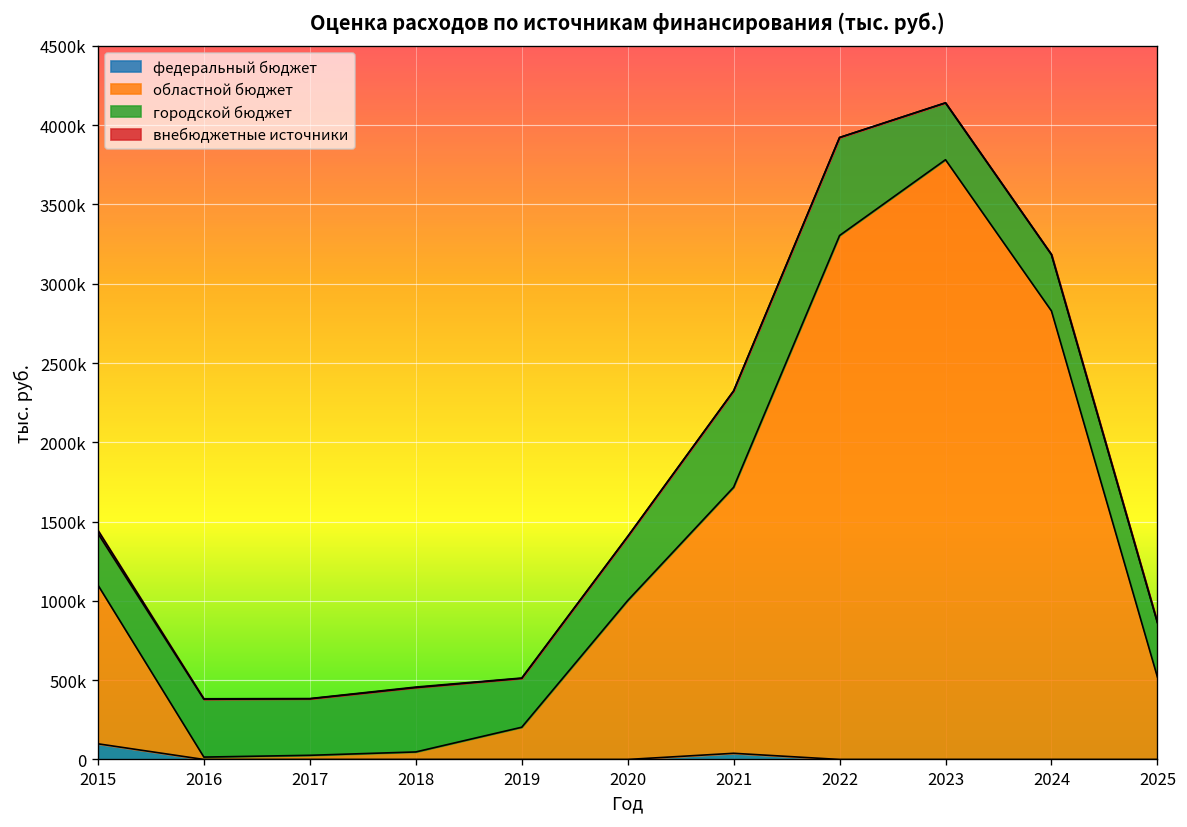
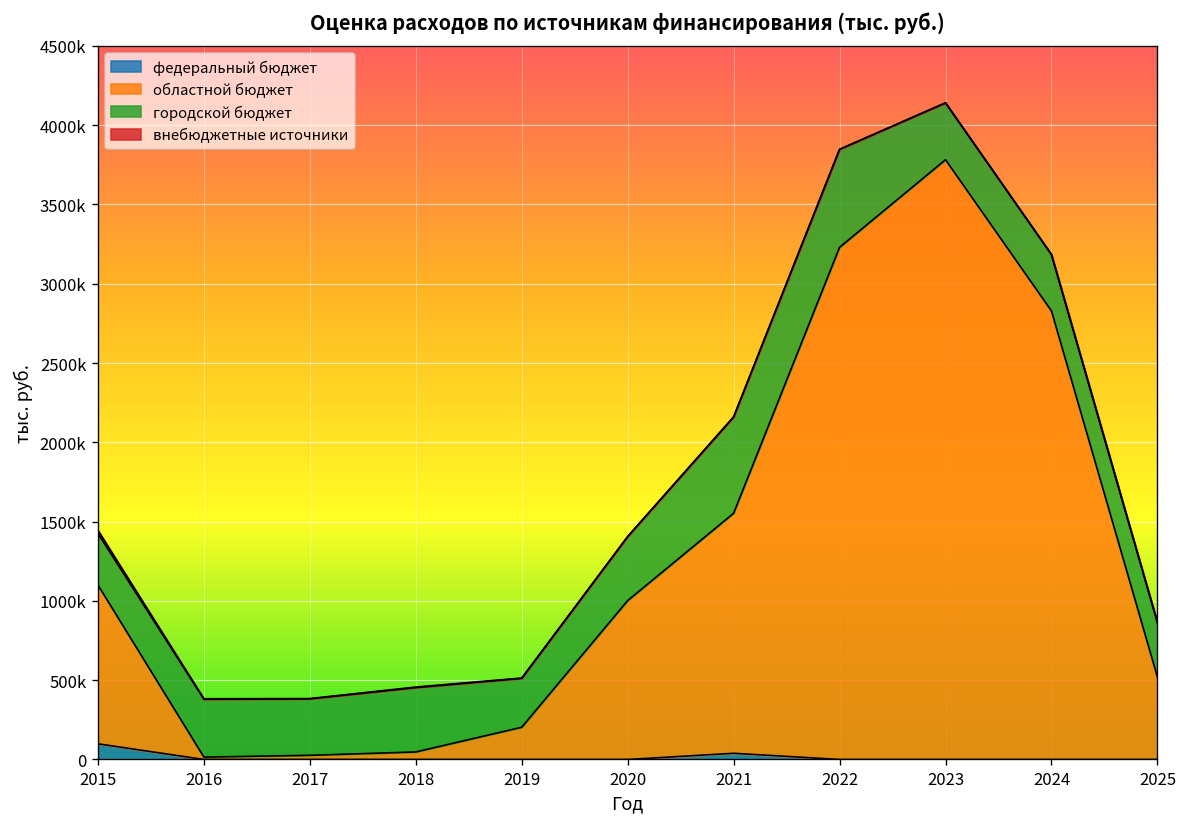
  {
    "федеральный бюджет": {
      "2015": 100000,
      "2017": 0,
      "2018": 0,
      "2019": 0,
      "2020": 0,
      "2021": 40000,
      "2022": 0,
      "2023": 0,
      "2024": 0,
      "2025": 0
    },
    "областной бюджет": {
      "2015": 1000000,
      "2017": 30000,
      "2018": 50000,
      "2019": 200000,
      "2020": 1000000,
-     "2021": 1680000,
-     "2022": 3300000,
+     "2021": 1510000,
+     "2022": 3230000,
      "2023": 3780000,
      "2024": 2830000,
      "2025": 520000
    },
    "городской бюджет": {
      "2015": 330000
    },
    "внебюджетные источники": {
      "2015": 20000
    }
  }
